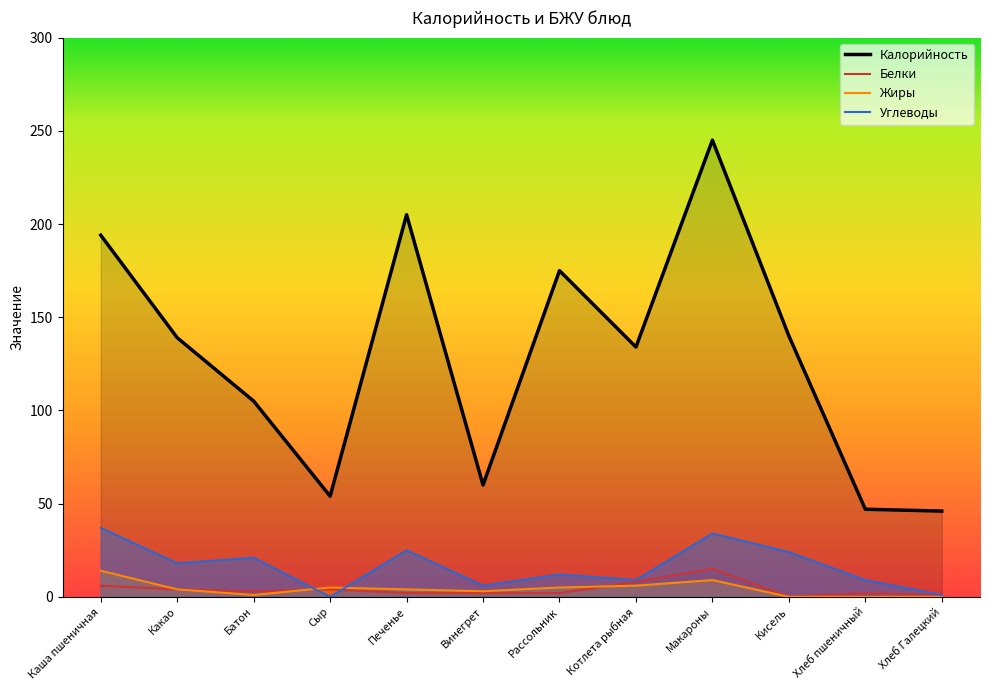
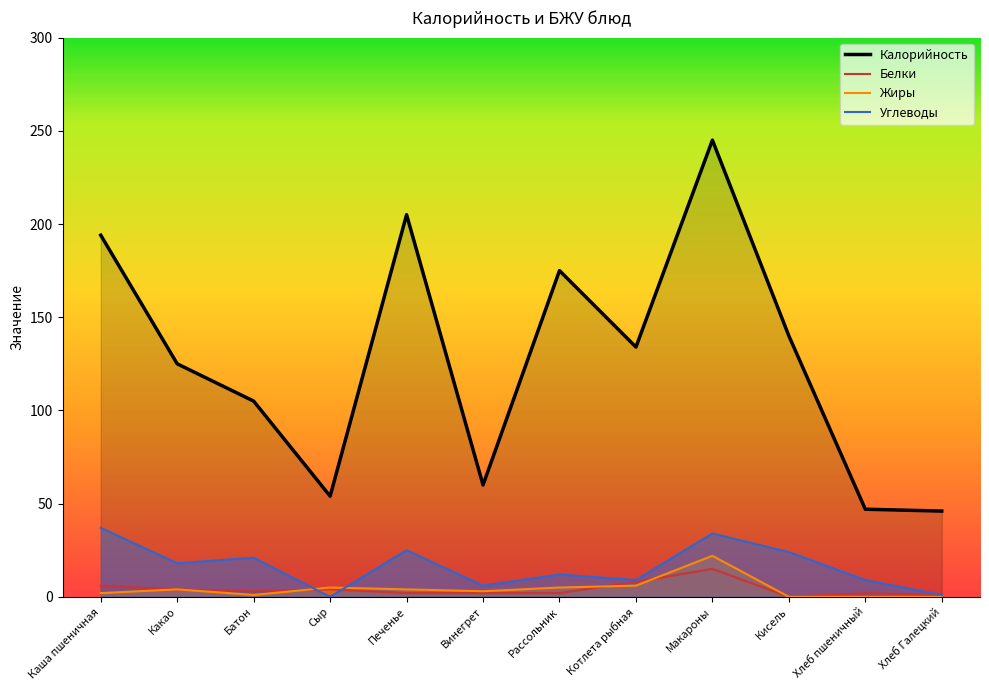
  {
    "Калорийность": {
      "Каша пшеничная": 194,
-     "Какао": 139,
+     "Какао": 125,
      "Батон": 105,
      "Сыр": 54,
      "Печенье": 205,
      "Винегрет": 60,
      "Рассольник": 175,
      "Котлета рыбная": 134,
      "Макароны": 245,
      "Кисель": 140,
      "Хлеб пшеничный": 47,
      "Хлеб Галецкий": 46
    },
    "Белки": {
      "Каша пшеничная": 6,
      "Батон": 3,
      "Печенье": 2,
      "Рассольник": 2,
      "Макароны": 15,
      "Хлеб пшеничный": 2
    },
    "Жиры": {
-     "Каша пшеничная": 14,
+     "Каша пшеничная": 2,
      "Батон": 1,
      "Печенье": 4,
      "Рассольник": 5,
      "Котлета рыбная": 6,
-     "Макароны": 9,
+     "Макароны": 22,
      "Хлеб пшеничный": 0
    },
    "Углеводы": {
      "Каша пшеничная": 37,
      "Какао": 18,
      "Батон": 21,
      "Сыр": 0,
      "Печенье": 25,
      "Винегрет": 6,
      "Рассольник": 12,
      "Макароны": 34,
      "Кисель": 24,
      "Хлеб пшеничный": 9
    }
  }
